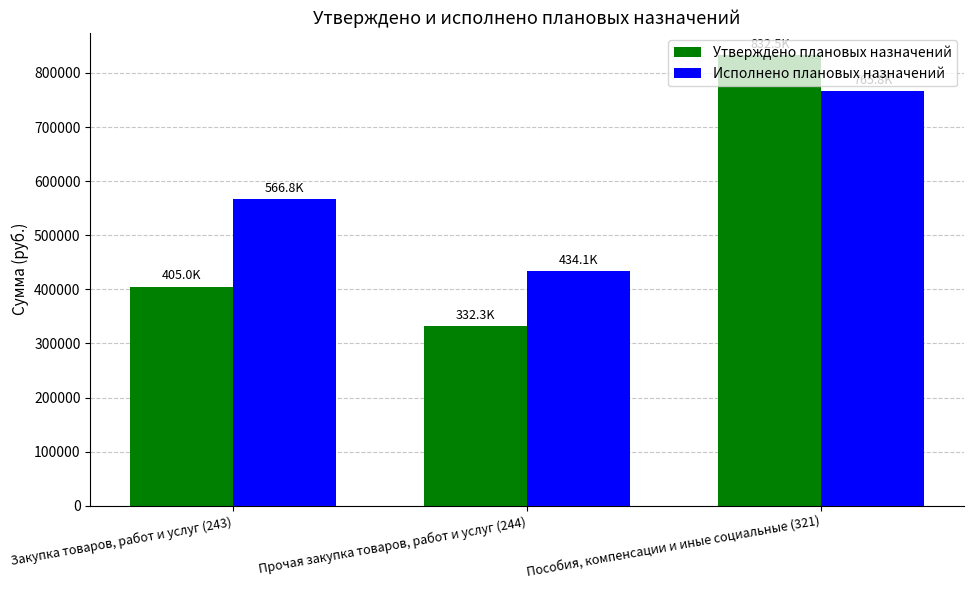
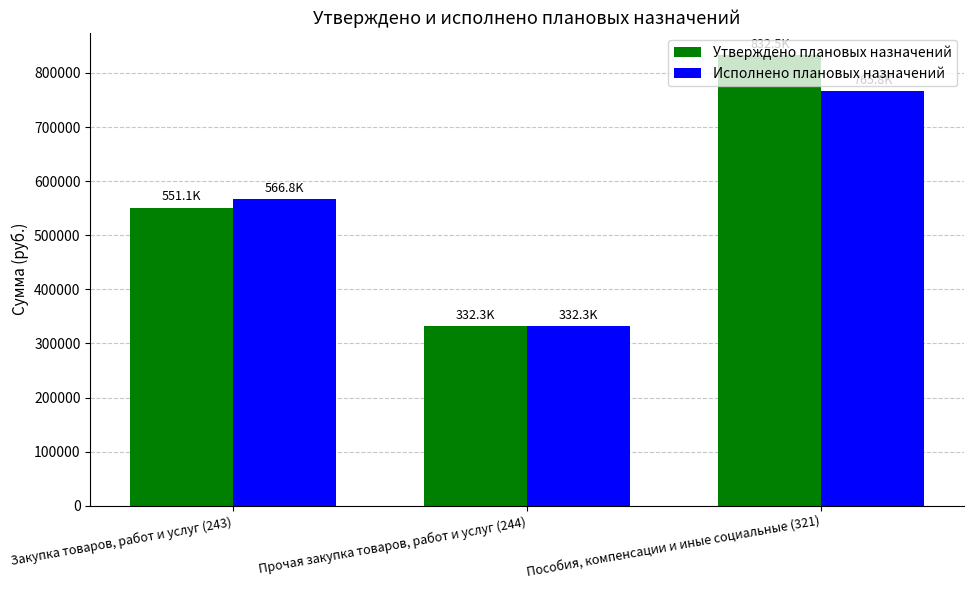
  {
    "Утверждено плановых назначений": {
-     "Закупка товаров, работ и услуг (243)": "405.0K",
+     "Закупка товаров, работ и услуг (243)": "551.1K",
      "Прочая закупка товаров, работ и услуг (244)": "332.3K"
    },
    "Исполнено плановых назначений": {
      "Закупка товаров, работ и услуг (243)": "566.8K",
-     "Прочая закупка товаров, работ и услуг (244)": "434.1K"
+     "Прочая закупка товаров, работ и услуг (244)": "332.3K"
    }
  }
